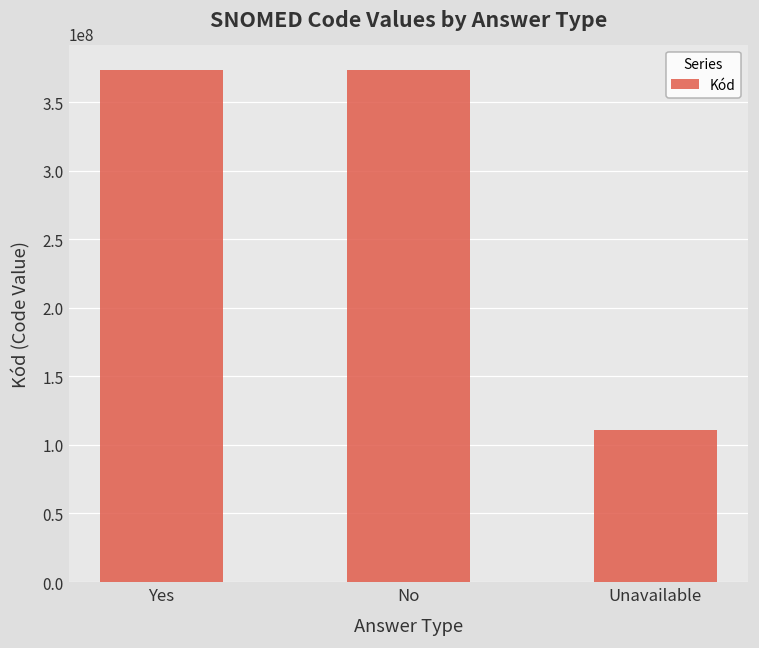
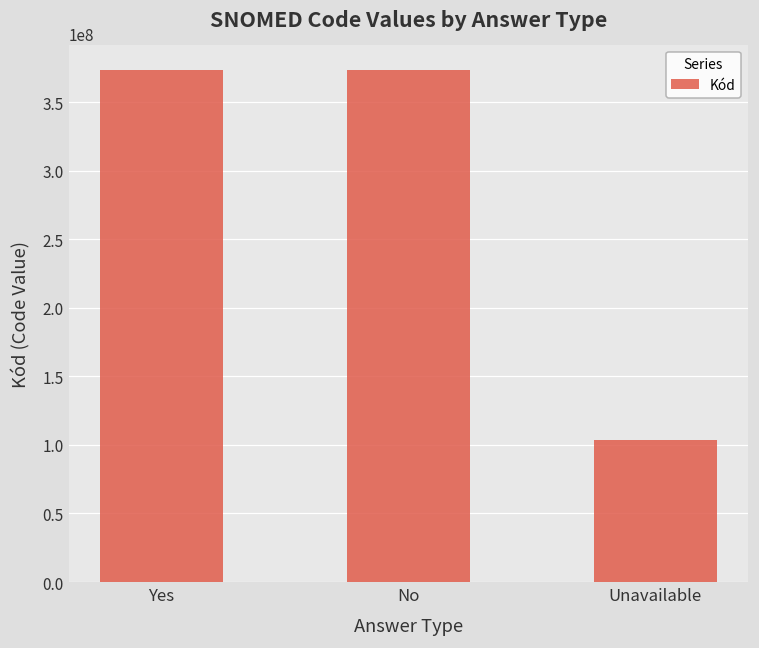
  {
    "Yes": 373000000,
    "No": 373000000,
-   "Unavailable": 111000000
+   "Unavailable": 103000000
  }
